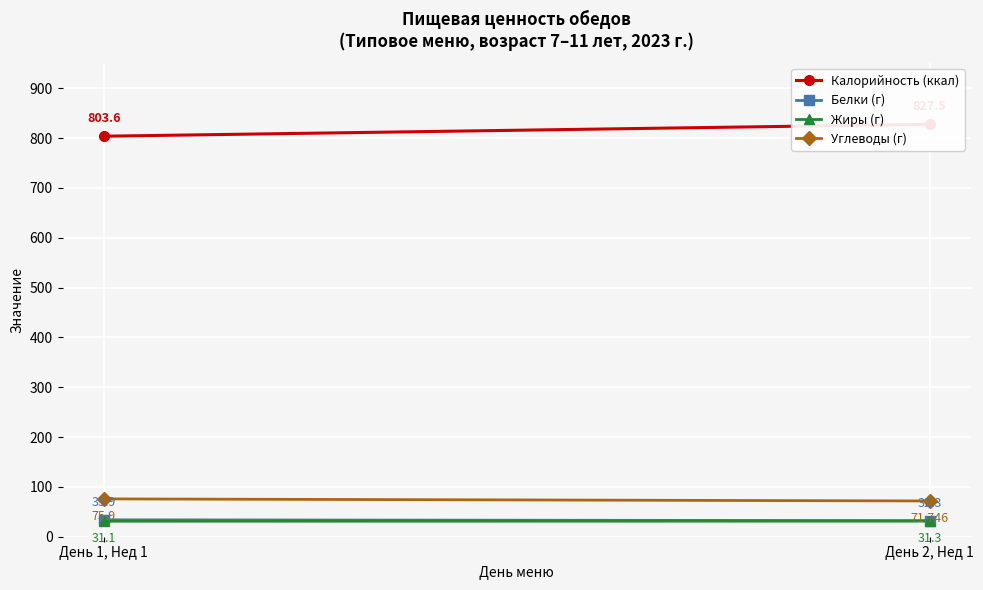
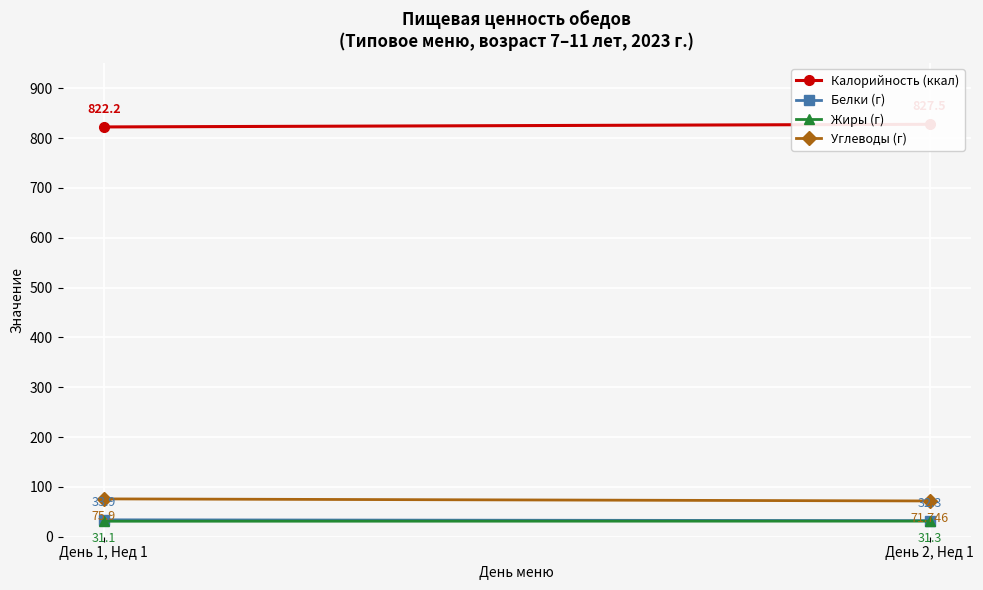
  {
    "Калорийность (ккал)": {
-     "День 1, Нед 1": 803.6
+     "День 1, Нед 1": 822.2
    }
  }
